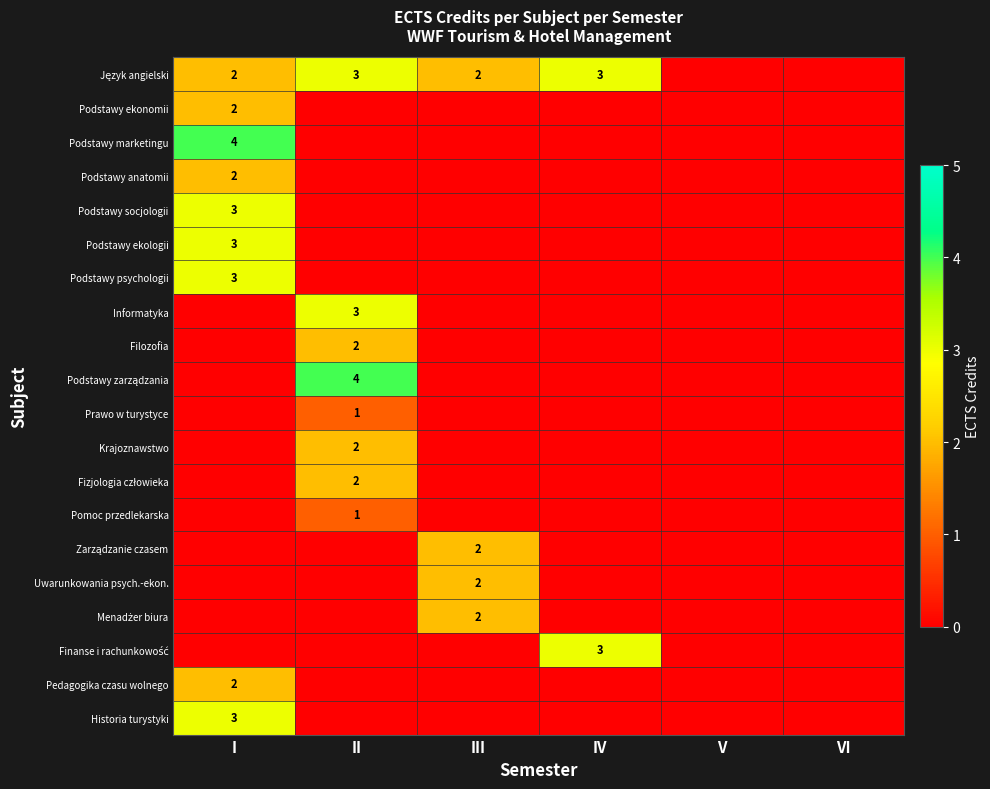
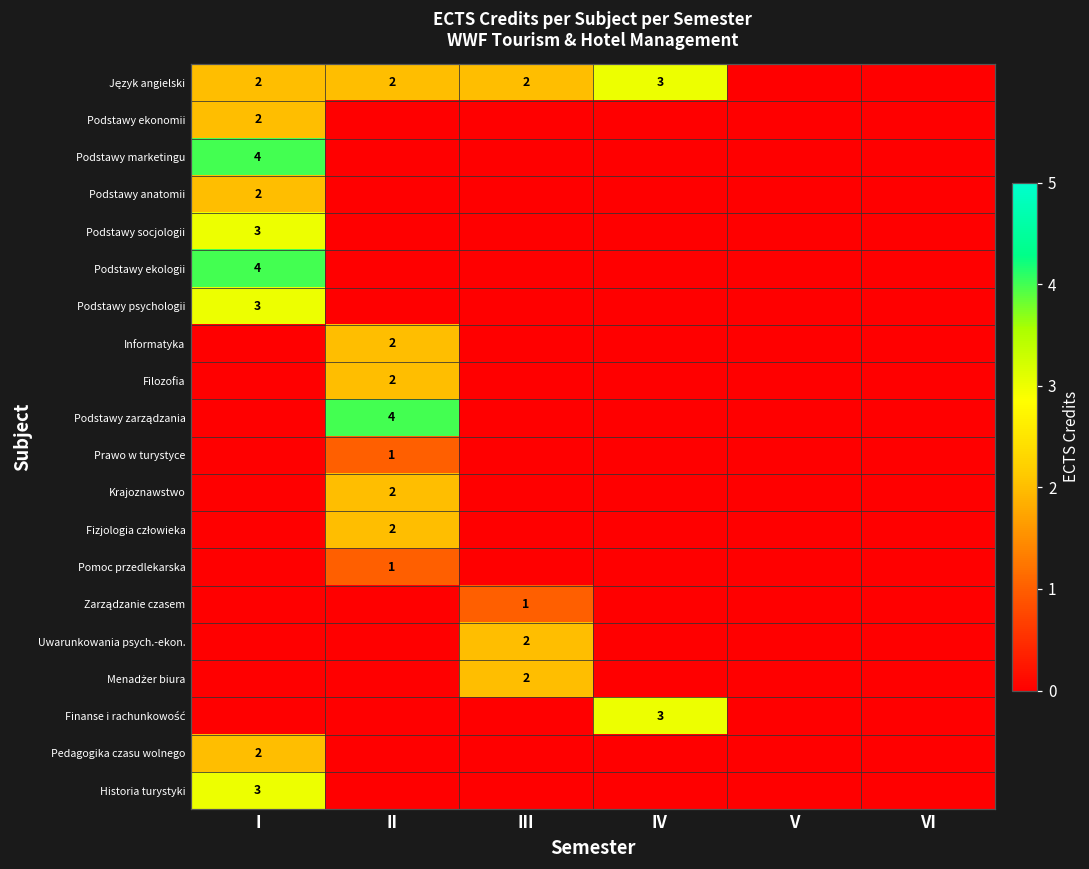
  {
    "Język angielski": {
      "I": 2,
-     "II": 3,
+     "II": 2,
      "III": 2,
      "IV": 3
    },
    "Podstawy ekonomii": {
      "I": 2
    },
    "Podstawy marketingu": {
      "I": 4
    },
    "Podstawy anatomii": {
      "I": 2
    },
    "Podstawy socjologii": {
      "I": 3
    },
    "Podstawy ekologii": {
-     "I": 3
+     "I": 4
    },
    "Podstawy psychologii": {
      "I": 3
    },
    "Informatyka": {
-     "II": 3
+     "II": 2
    },
    "Filozofia": {
      "II": 2
    },
    "Podstawy zarządzania": {
      "II": 4
    },
    "Prawo w turystyce": {
      "II": 1
    },
    "Krajoznawstwo": {
      "II": 2
    },
    "Fizjologia człowieka": {
      "II": 2
    },
    "Pomoc przedlekarska": {
      "II": 1
    },
    "Zarządzanie czasem": {
-     "III": 2
+     "III": 1
    },
    "Uwarunkowania psych.-ekon.": {
      "III": 2
    },
    "Menadżer biura": {
      "III": 2
    },
    "Finanse i rachunkowość": {
      "IV": 3
    },
    "Pedagogika czasu wolnego": {
      "I": 2
    },
    "Historia turystyki": {
      "I": 3
    }
  }
